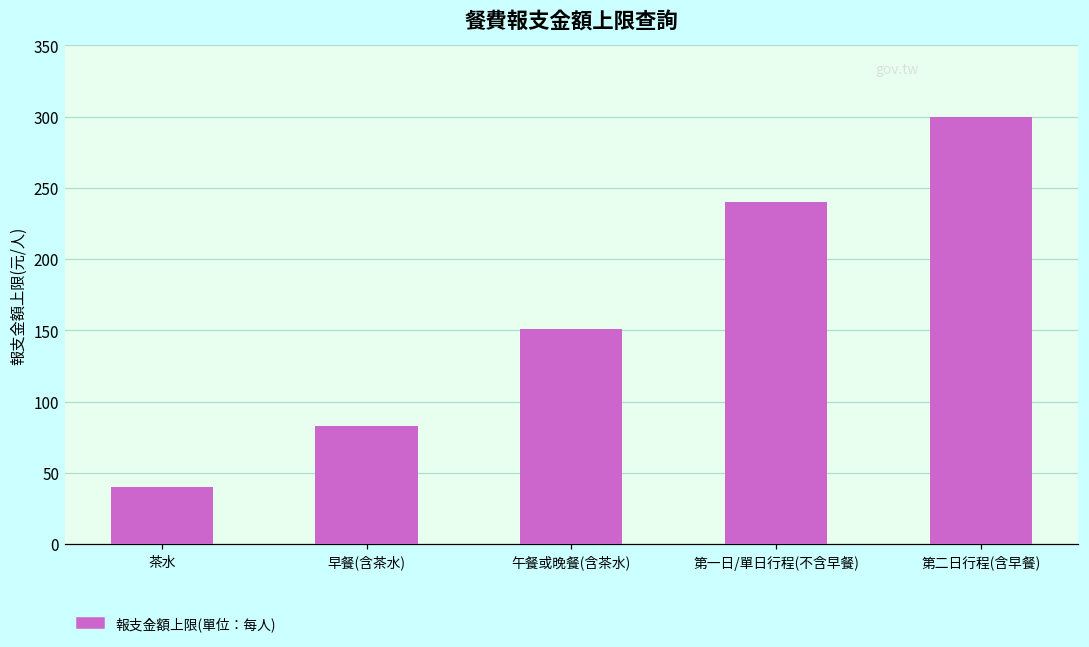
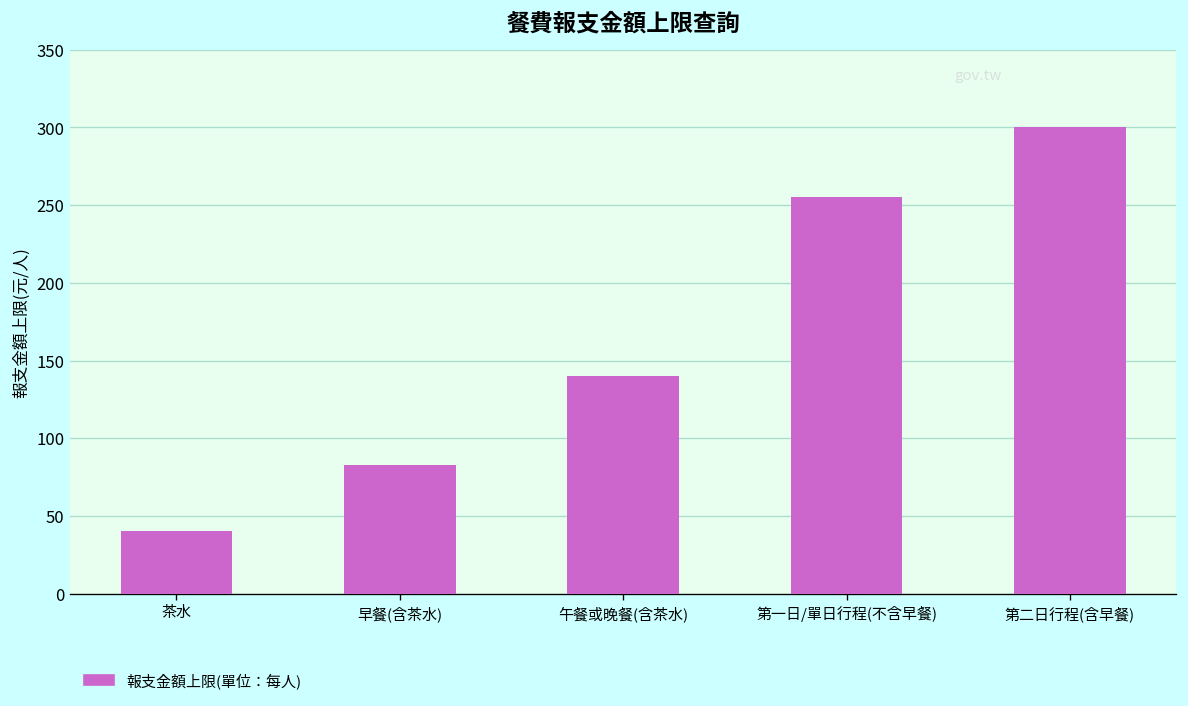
  {
    "茶水": 40,
    "早餐(含茶水)": 83,
-   "午餐或晚餐(含茶水)": 151,
-   "第一日/單日行程(不含早餐)": 240,
+   "午餐或晚餐(含茶水)": 140,
+   "第一日/單日行程(不含早餐)": 255,
    "第二日行程(含早餐)": 300
  }
